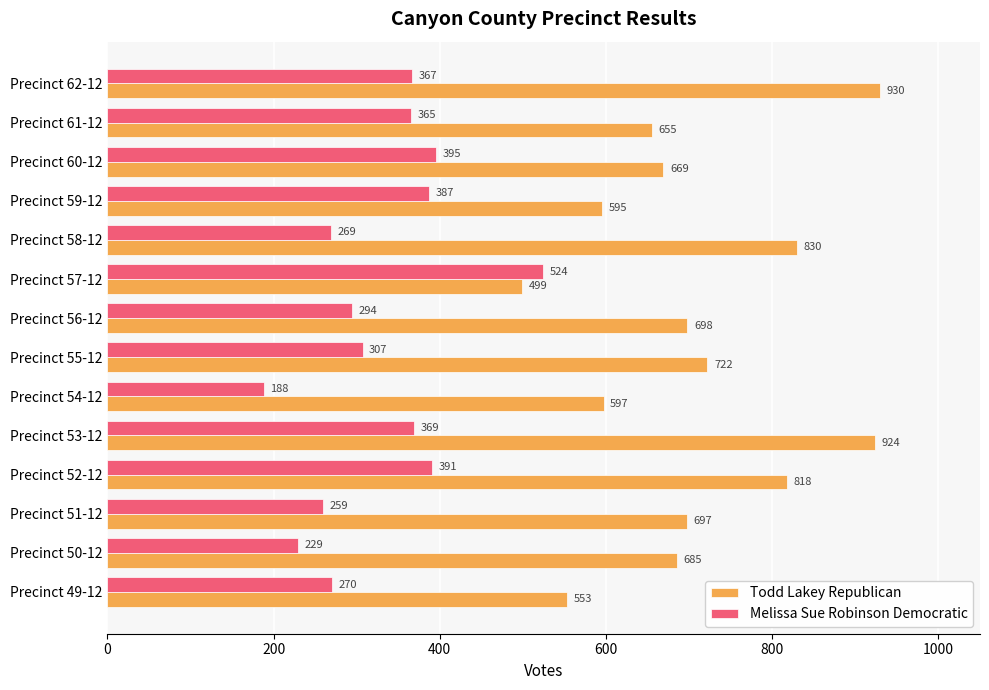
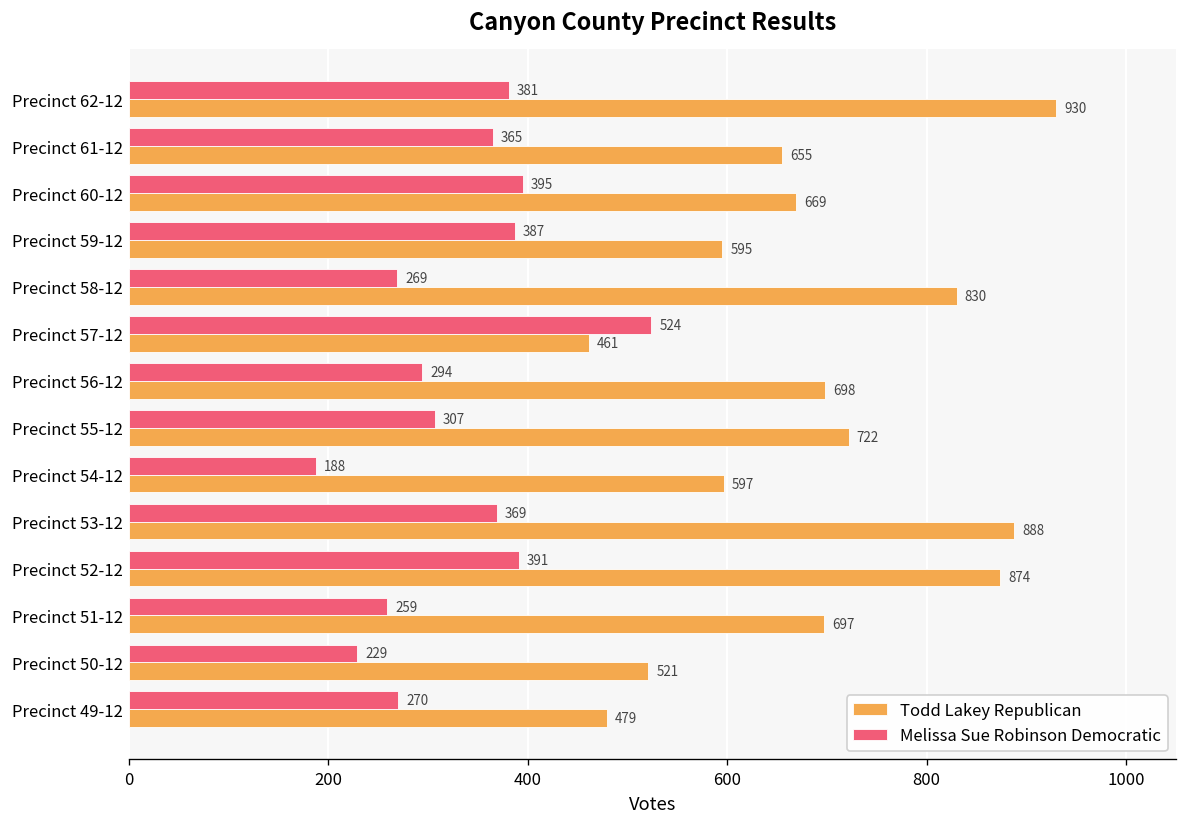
  {
    "Todd Lakey Republican": {
      "Precinct 62-12": 930,
      "Precinct 61-12": 655,
      "Precinct 60-12": 669,
      "Precinct 59-12": 595,
      "Precinct 58-12": 830,
-     "Precinct 57-12": 499,
+     "Precinct 57-12": 461,
      "Precinct 56-12": 698,
      "Precinct 55-12": 722,
      "Precinct 54-12": 597,
-     "Precinct 53-12": 924,
-     "Precinct 52-12": 818,
+     "Precinct 53-12": 888,
+     "Precinct 52-12": 874,
      "Precinct 51-12": 697,
-     "Precinct 50-12": 685,
-     "Precinct 49-12": 553
+     "Precinct 50-12": 521,
+     "Precinct 49-12": 479
    },
    "Melissa Sue Robinson Democratic": {
-     "Precinct 62-12": 367,
+     "Precinct 62-12": 381,
      "Precinct 61-12": 365,
      "Precinct 60-12": 395,
      "Precinct 59-12": 387,
      "Precinct 58-12": 269,
      "Precinct 57-12": 524,
      "Precinct 56-12": 294,
      "Precinct 55-12": 307,
      "Precinct 54-12": 188,
      "Precinct 53-12": 369,
      "Precinct 52-12": 391,
      "Precinct 51-12": 259,
      "Precinct 50-12": 229,
      "Precinct 49-12": 270
    }
  }
